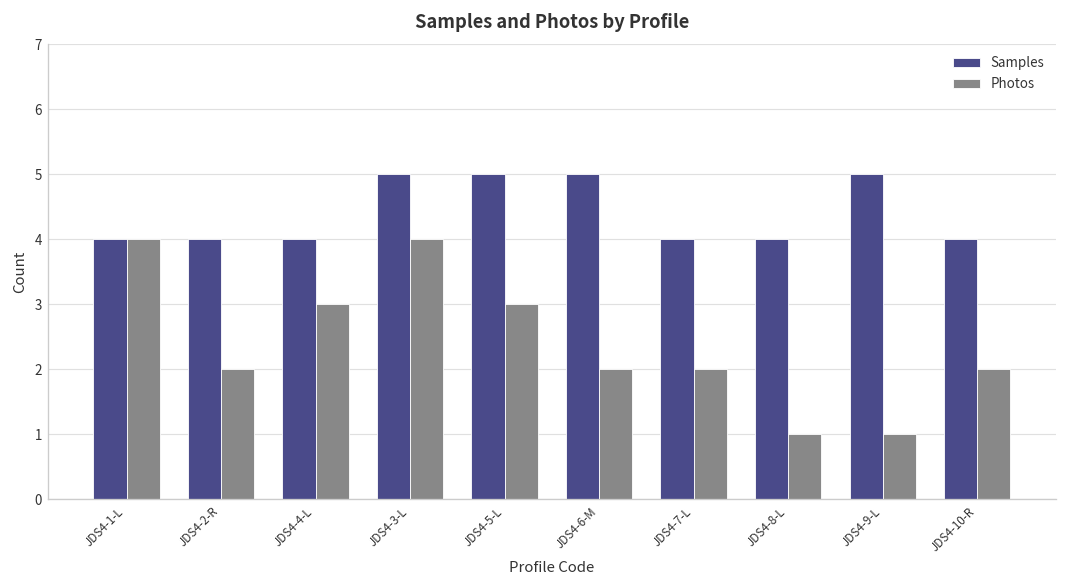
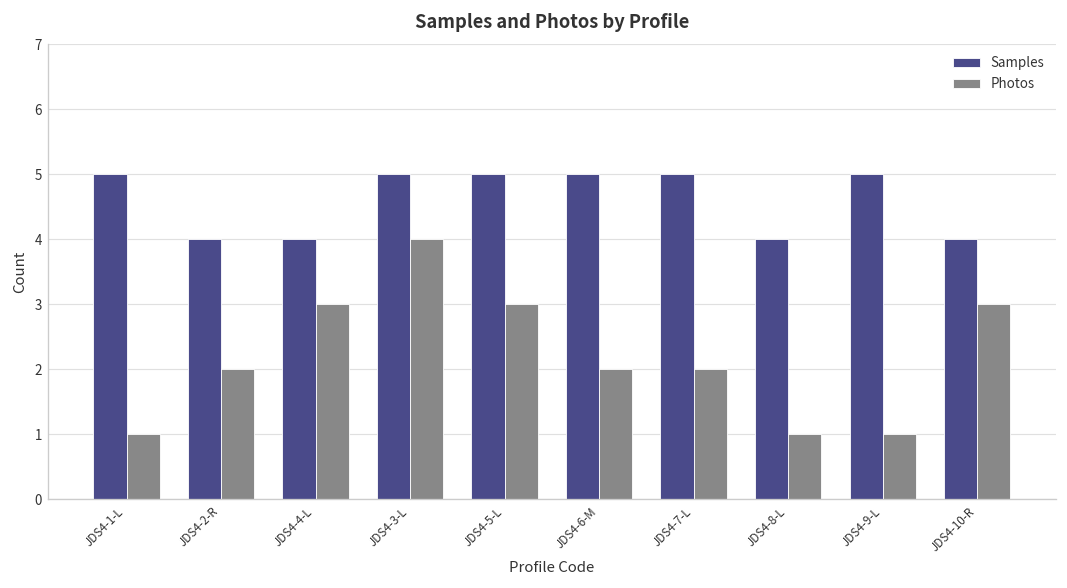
  {
    "Samples": {
-     "JDS4-1-L": 4,
+     "JDS4-1-L": 5,
      "JDS4-2-R": 4,
      "JDS4-4-L": 4,
      "JDS4-3-L": 5,
      "JDS4-5-L": 5,
      "JDS4-6-M": 5,
-     "JDS4-7-L": 4,
+     "JDS4-7-L": 5,
      "JDS4-8-L": 4,
      "JDS4-9-L": 5,
      "JDS4-10-R": 4
    },
    "Photos": {
-     "JDS4-1-L": 4,
+     "JDS4-1-L": 1,
      "JDS4-2-R": 2,
      "JDS4-4-L": 3,
      "JDS4-3-L": 4,
      "JDS4-5-L": 3,
      "JDS4-6-M": 2,
      "JDS4-7-L": 2,
      "JDS4-8-L": 1,
      "JDS4-9-L": 1,
-     "JDS4-10-R": 2
+     "JDS4-10-R": 3
    }
  }
